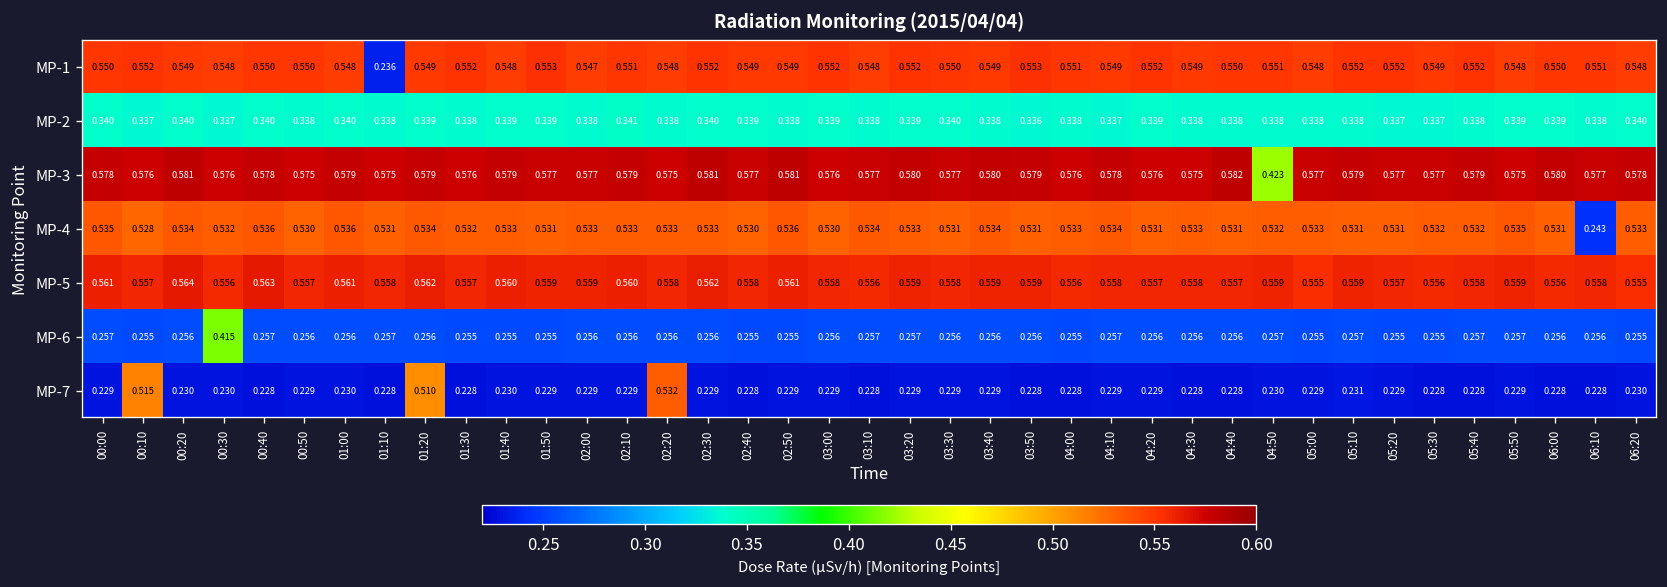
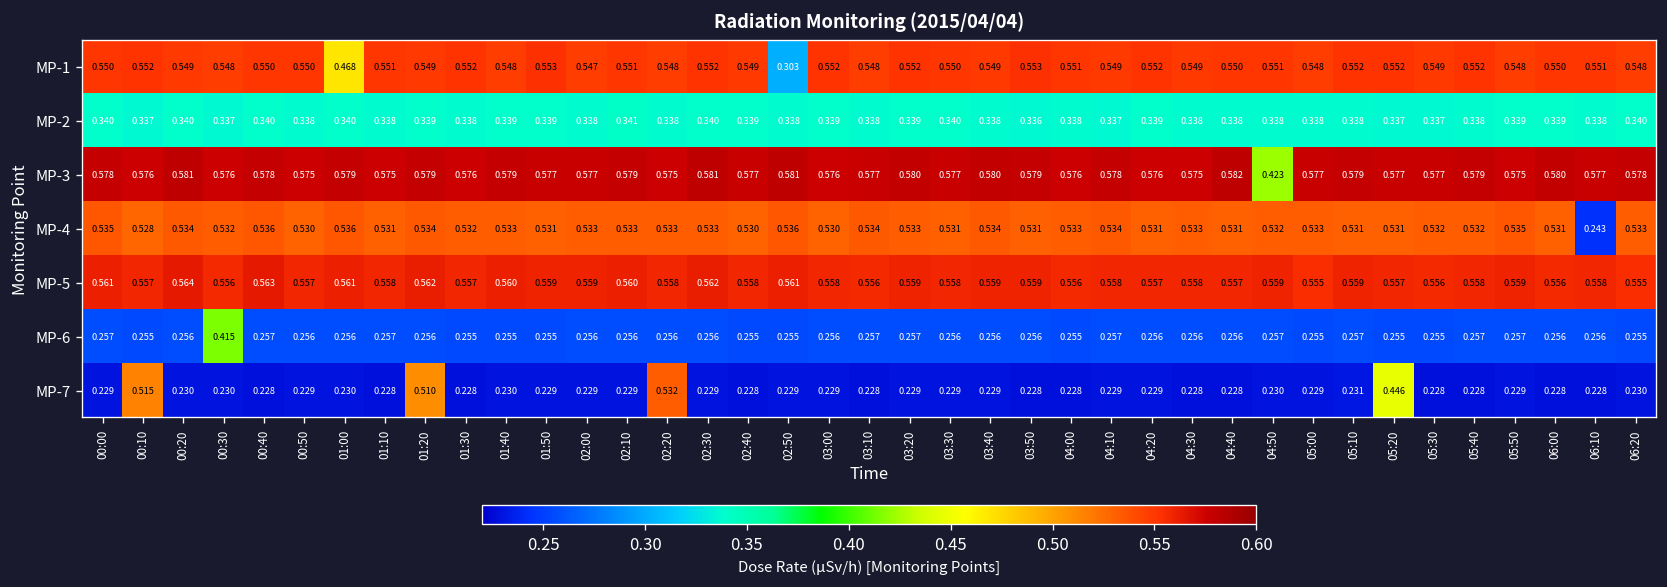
  {
    "MP-1": {
      "00:00": 0.550,
      "00:10": 0.552,
      "00:20": 0.549,
      "00:30": 0.548,
      "00:40": 0.550,
      "00:50": 0.550,
-     "01:00": 0.548,
-     "01:10": 0.236,
+     "01:00": 0.468,
+     "01:10": 0.551,
      "01:20": 0.549,
      "01:30": 0.552,
      "01:40": 0.548,
      "01:50": 0.553,
      "02:00": 0.547,
      "02:10": 0.551,
      "02:20": 0.548,
      "02:30": 0.552,
      "02:40": 0.549,
-     "02:50": 0.549,
+     "02:50": 0.303,
      "03:00": 0.552,
      "03:10": 0.548,
      "03:20": 0.552,
      "03:30": 0.550,
      "03:40": 0.549,
      "03:50": 0.553,
      "04:00": 0.551,
      "04:10": 0.549,
      "04:20": 0.552,
      "04:30": 0.549,
      "04:40": 0.550,
      "04:50": 0.551,
      "05:00": 0.548,
      "05:10": 0.552,
      "05:20": 0.552,
      "05:30": 0.549,
      "05:40": 0.552,
      "05:50": 0.548,
      "06:00": 0.550,
      "06:10": 0.551,
      "06:20": 0.548
    },
    "MP-7": {
      "00:00": 0.229,
      "00:10": 0.515,
      "00:20": 0.230,
      "00:30": 0.230,
      "00:40": 0.228,
      "00:50": 0.229,
      "01:00": 0.230,
      "01:10": 0.228,
      "01:20": 0.510,
      "01:30": 0.228,
      "01:40": 0.230,
      "01:50": 0.229,
      "02:00": 0.229,
      "02:10": 0.229,
      "02:20": 0.532,
      "02:30": 0.229,
      "02:40": 0.228,
      "02:50": 0.229,
      "03:00": 0.229,
      "03:10": 0.228,
      "03:20": 0.229,
      "03:30": 0.229,
      "03:40": 0.229,
      "03:50": 0.228,
      "04:00": 0.228,
      "04:10": 0.229,
      "04:20": 0.229,
      "04:30": 0.228,
      "04:40": 0.228,
      "04:50": 0.230,
      "05:00": 0.229,
      "05:10": 0.231,
-     "05:20": 0.229,
+     "05:20": 0.446,
      "05:30": 0.228,
      "05:40": 0.228,
      "05:50": 0.229,
      "06:00": 0.228,
      "06:10": 0.228,
      "06:20": 0.230
    }
  }
